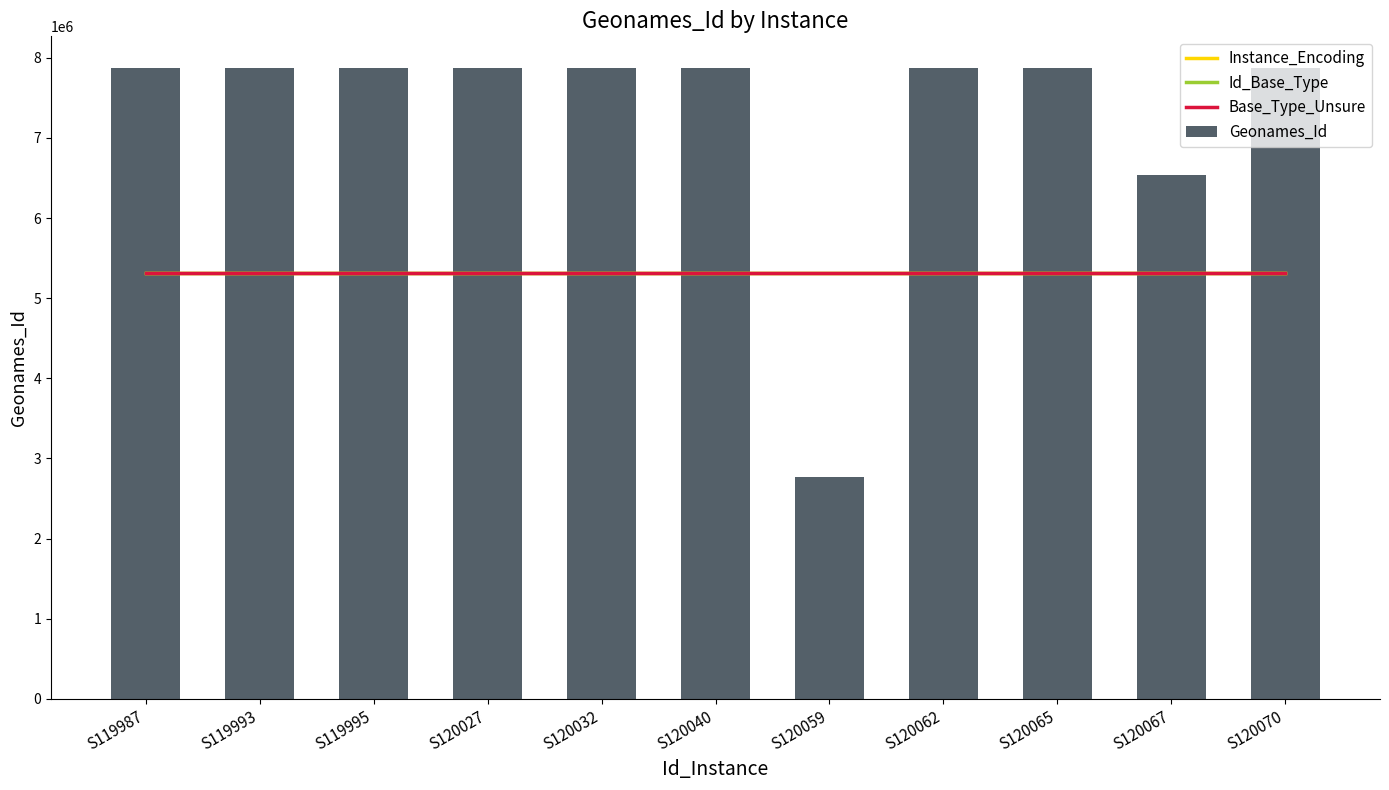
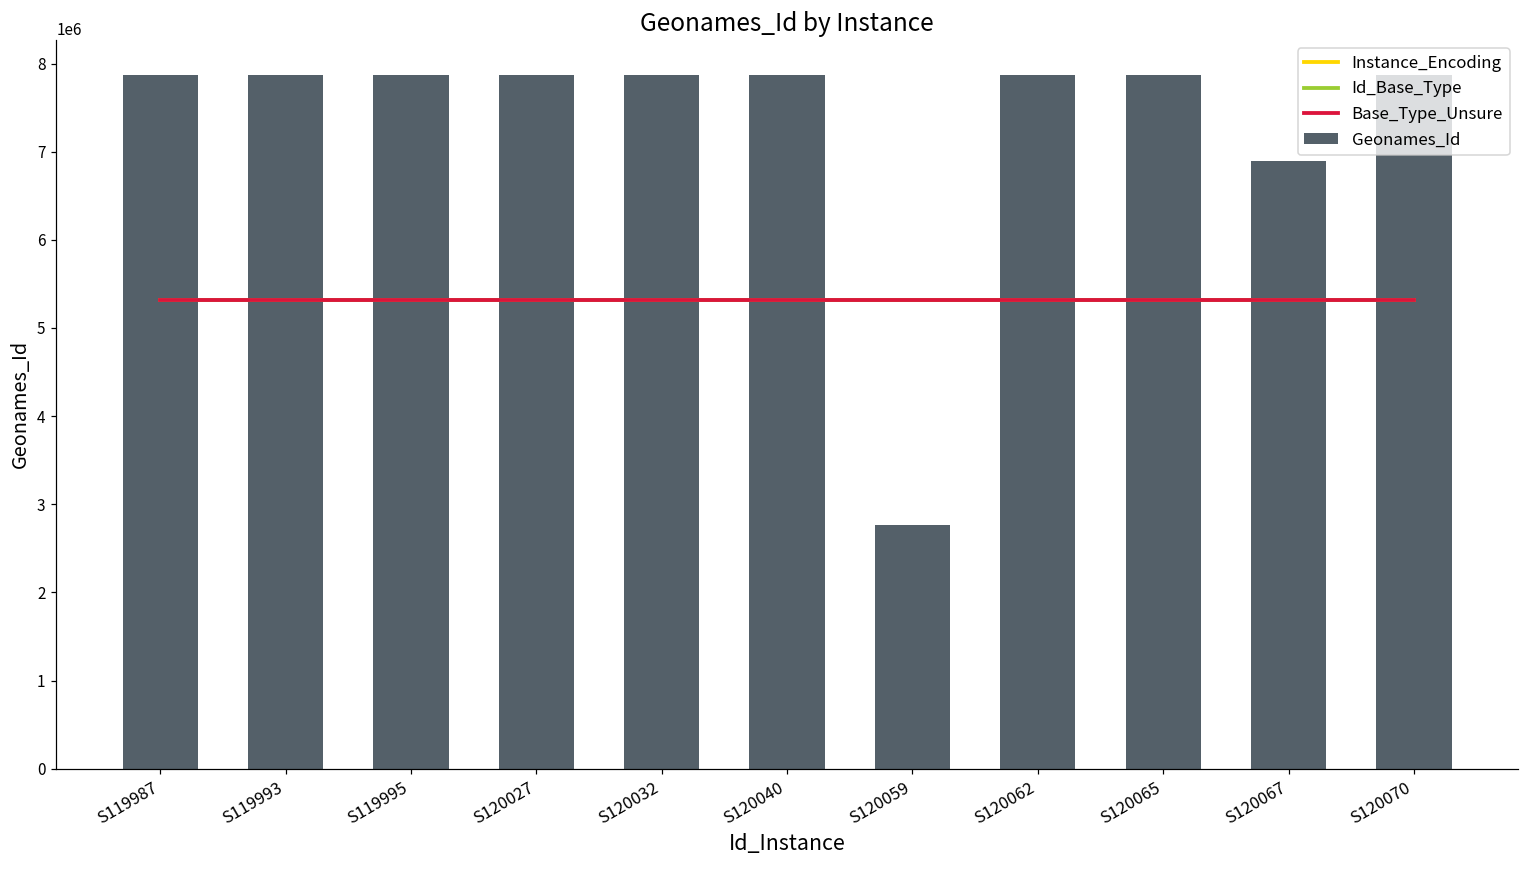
  {
    "Base_Type_Unsure": {
      "S119987": 5300000,
      "S119993": 5300000,
      "S119995": 5300000,
      "S120027": 5300000,
      "S120032": 5300000,
      "S120040": 5300000,
      "S120059": 5300000,
      "S120062": 5300000,
      "S120065": 5300000,
      "S120067": 5300000,
      "S120070": 5300000
    },
    "Geonames_Id": {
      "S119987": 7900000,
      "S119993": 7900000,
      "S119995": 7900000,
      "S120027": 7900000,
      "S120032": 7900000,
      "S120040": 7900000,
      "S120059": 2800000,
      "S120062": 7900000,
      "S120065": 7900000,
-     "S120067": 6500000
+     "S120067": 6900000
    }
  }
